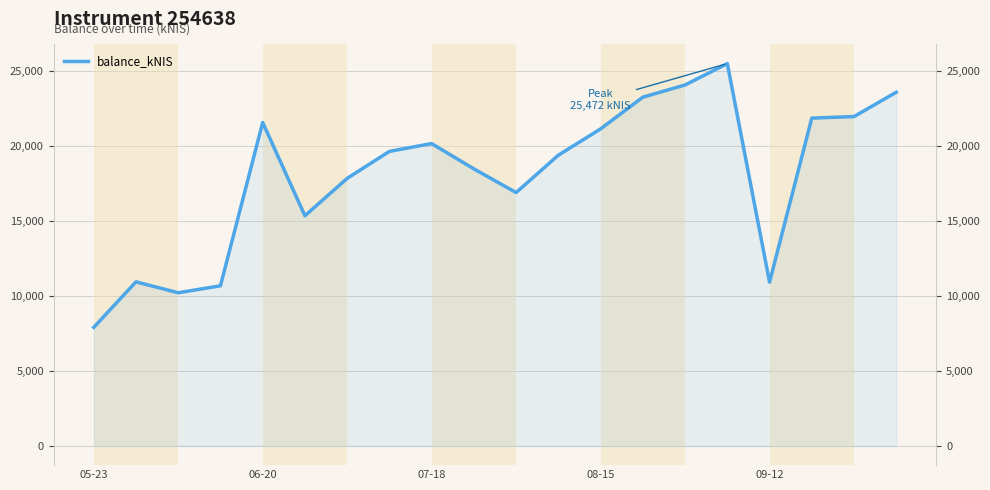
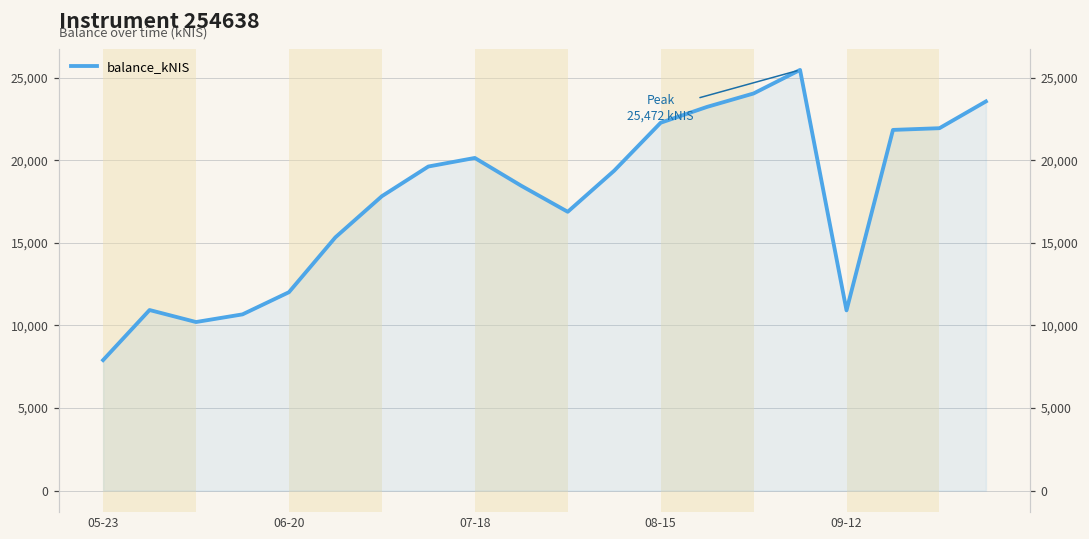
  {
    "05-23": "7,900",
-   "06-20": "21,500",
+   "06-20": "12,000",
    "07-18": "20,100",
-   "08-15": "21,100",
+   "08-15": "22,300",
    "09-12": "10,900"
  }
